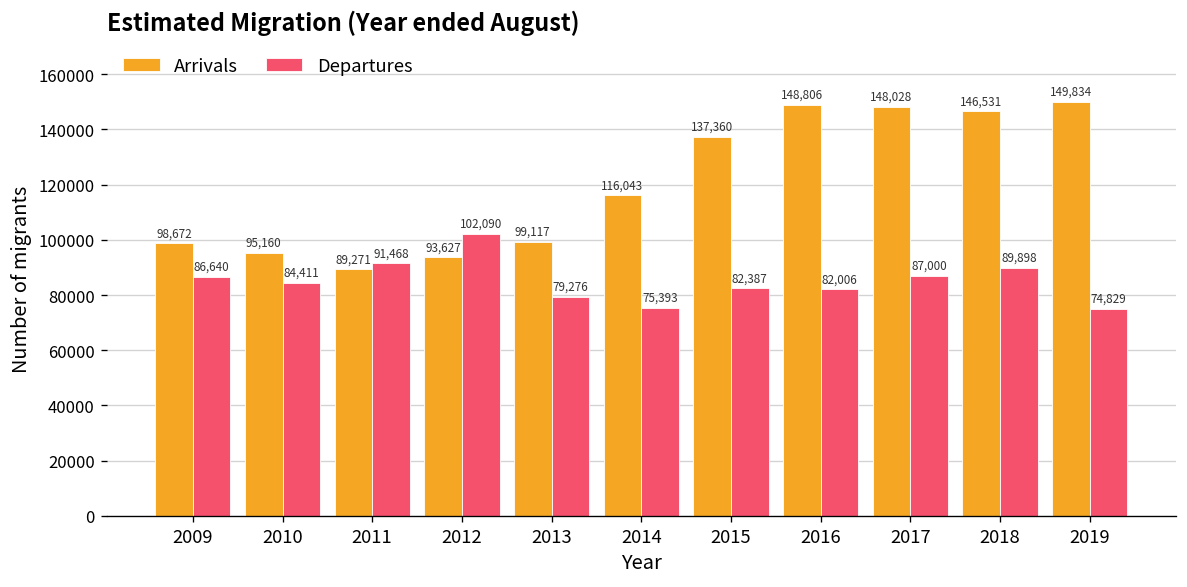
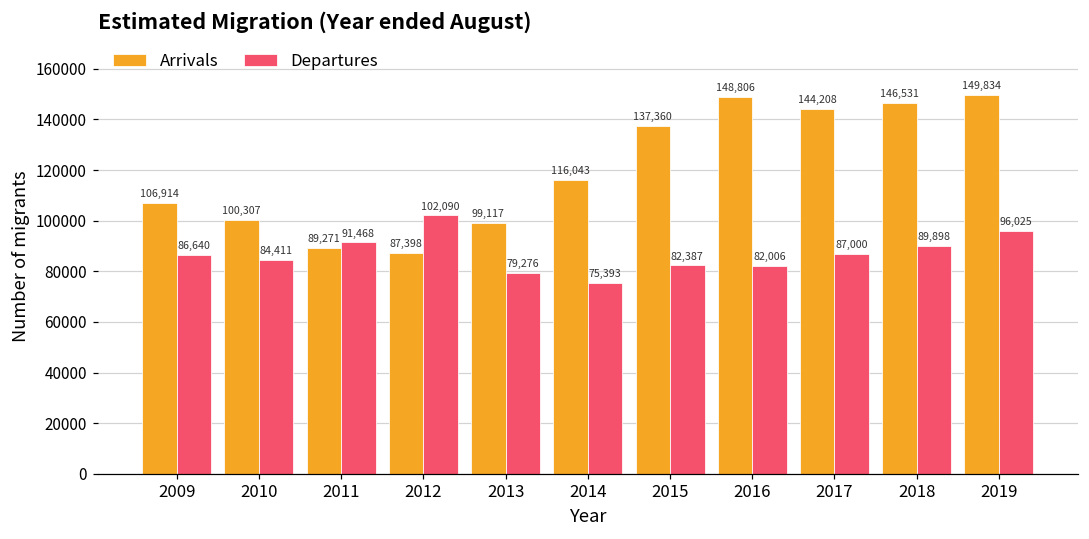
  {
    "Arrivals": {
-     "2009": "98,672",
-     "2010": "95,160",
+     "2009": "106,914",
+     "2010": "100,307",
      "2011": "89,271",
-     "2012": "93,627",
+     "2012": "87,398",
      "2013": "99,117",
      "2014": "116,043",
      "2015": "137,360",
      "2016": "148,806",
-     "2017": "148,028",
+     "2017": "144,208",
      "2018": "146,531",
      "2019": "149,834"
    },
    "Departures": {
      "2009": "86,640",
      "2010": "84,411",
      "2011": "91,468",
      "2012": "102,090",
      "2013": "79,276",
      "2014": "75,393",
      "2015": "82,387",
      "2016": "82,006",
      "2017": "87,000",
      "2018": "89,898",
-     "2019": "74,829"
+     "2019": "96,025"
    }
  }
